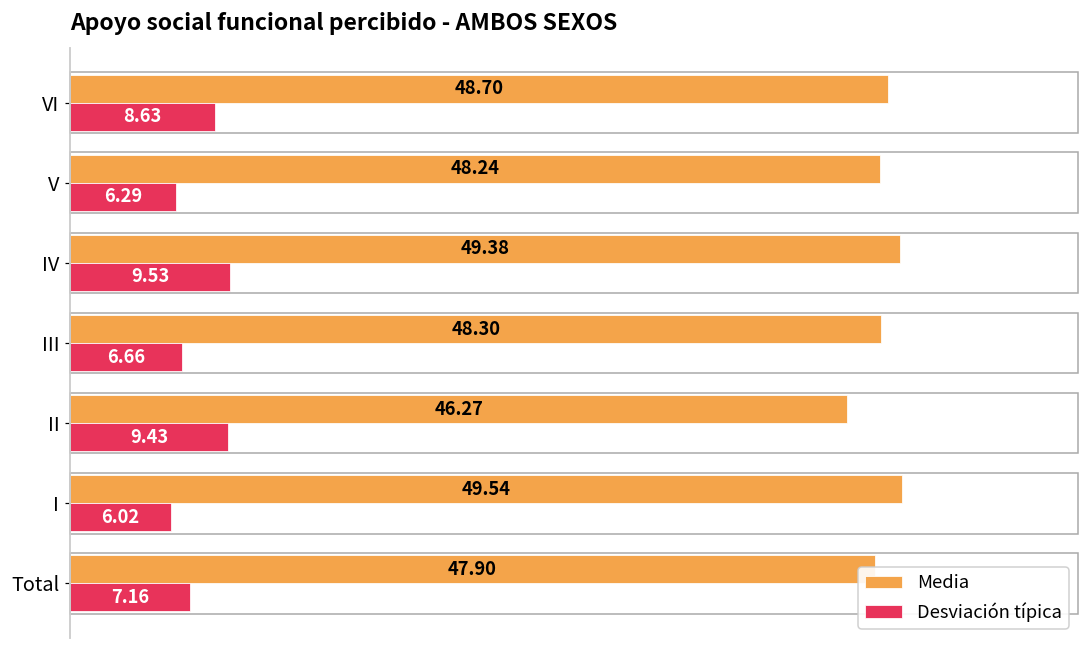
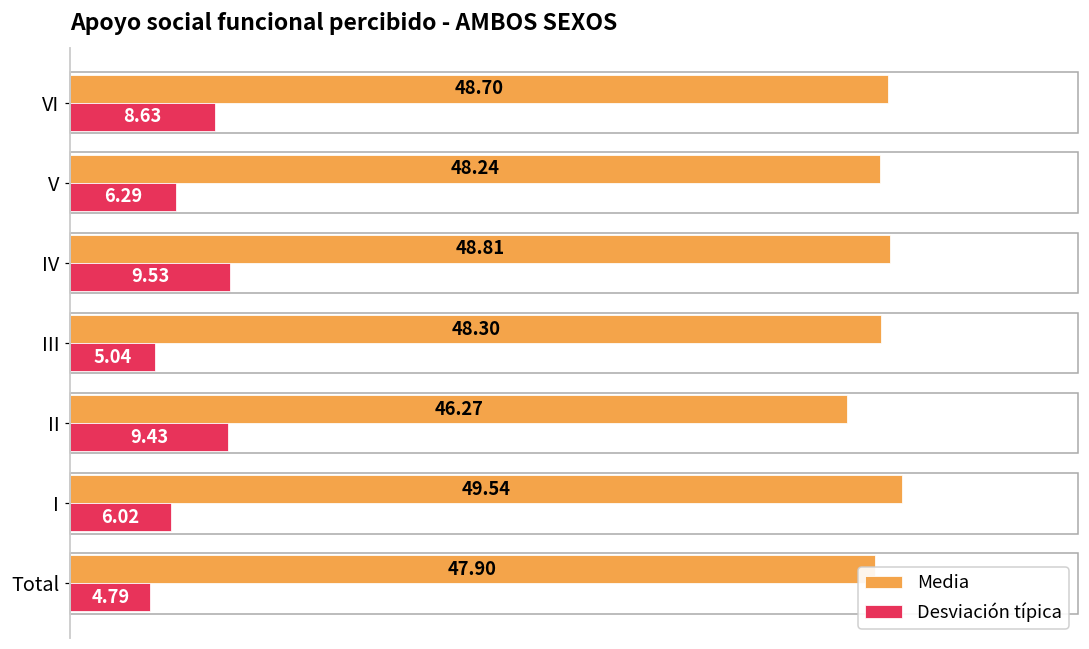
  {
    "Media": {
      "VI": 48.70,
      "V": 48.24,
-     "IV": 49.38,
+     "IV": 48.81,
      "III": 48.30,
      "II": 46.27,
      "I": 49.54
    },
    "Desviación típica": {
      "VI": 8.63,
      "V": 6.29,
      "IV": 9.53,
-     "III": 6.66,
+     "III": 5.04,
      "II": 9.43,
      "I": 6.02,
-     "Total": 7.16
+     "Total": 4.79
    }
  }
